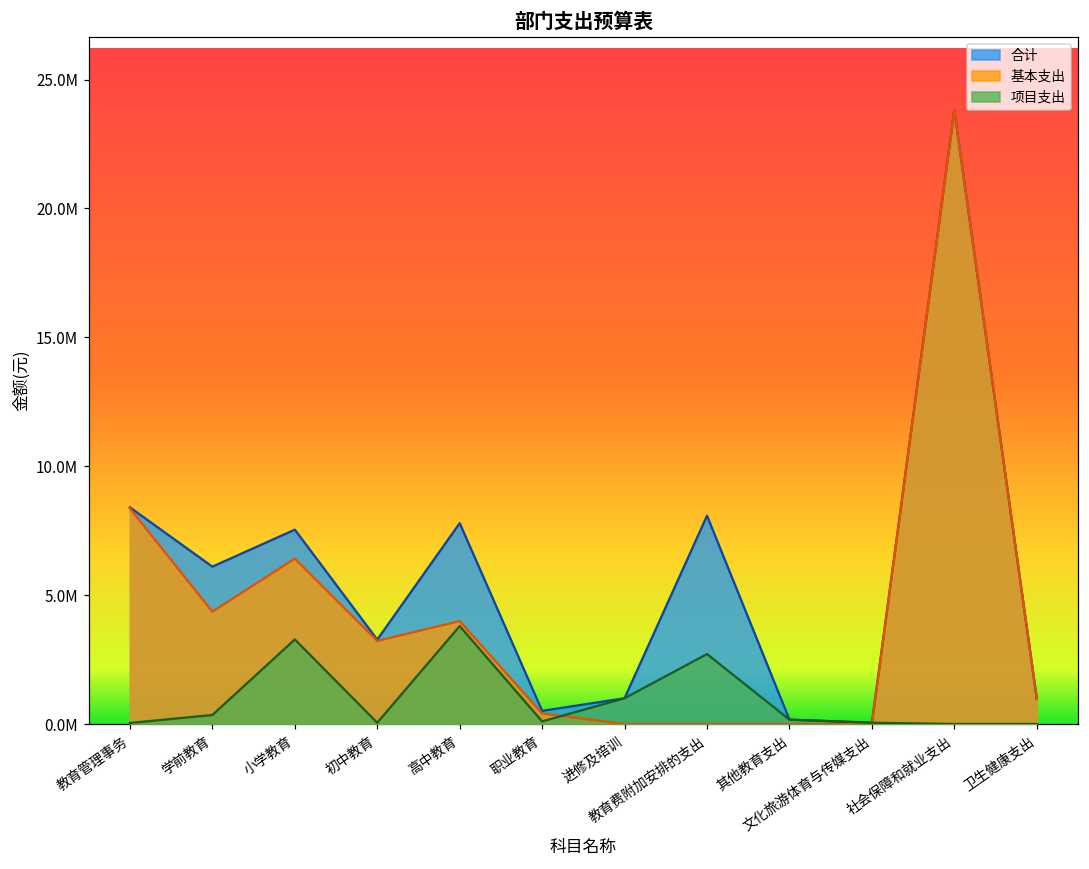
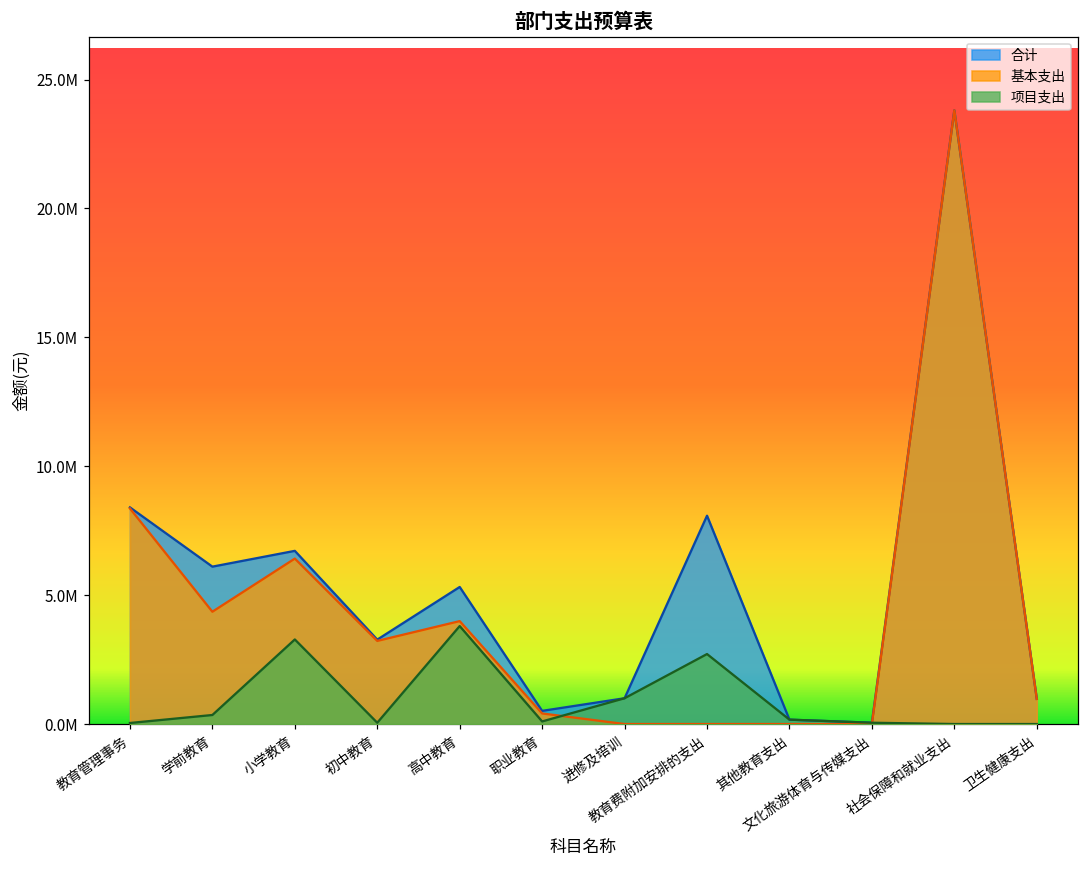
  {
    "合计": {
      "学前教育": 6100000,
-     "小学教育": 7500000,
-     "高中教育": 7800000,
+     "小学教育": 6700000,
+     "高中教育": 5300000,
      "教育费附加安排的支出": 8100000
    },
    "基本支出": {
      "学前教育": 4400000,
      "小学教育": 6400000,
      "高中教育": 4000000,
      "进修及培训": 0,
      "教育费附加安排的支出": 0,
      "其他教育支出": 0
    },
    "项目支出": {
      "教育管理事务": 0,
      "学前教育": 400000,
      "小学教育": 3300000,
      "初中教育": 100000,
      "高中教育": 3800000,
      "职业教育": 100000,
      "教育费附加安排的支出": 2700000,
      "社会保障和就业支出": 0,
      "卫生健康支出": 0
    }
  }
